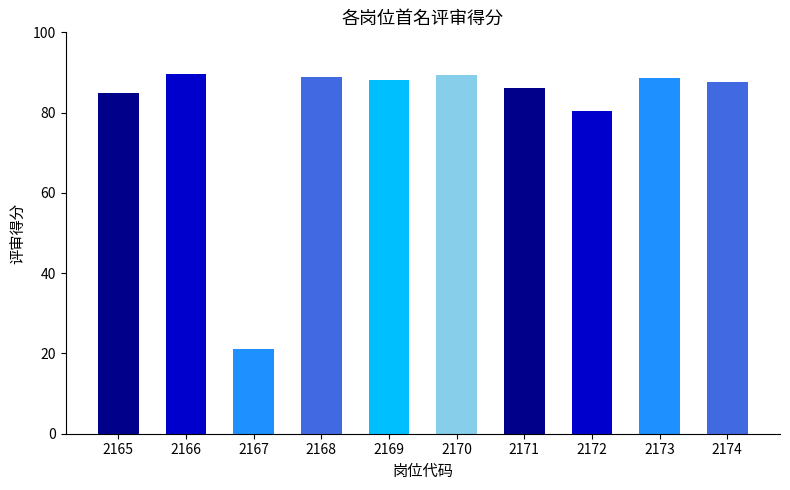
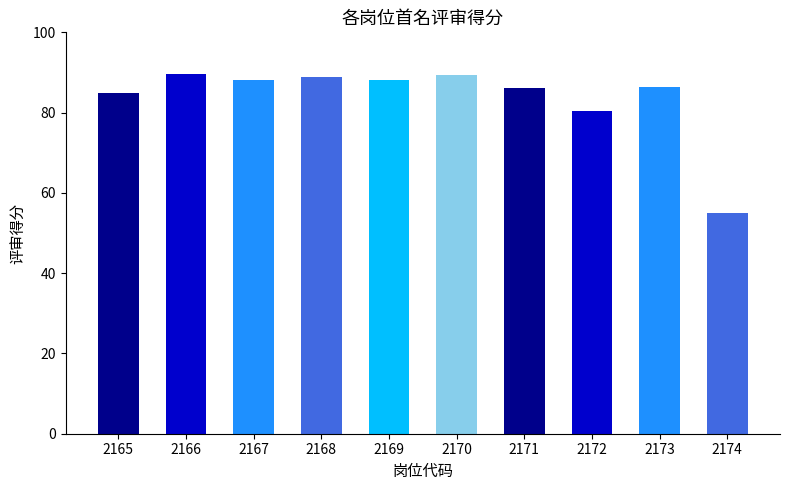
  {
    "2165": 85,
    "2166": 90,
-   "2167": 21,
+   "2167": 88,
    "2168": 89,
    "2169": 88,
    "2170": 89,
    "2171": 86,
    "2172": 80,
-   "2173": 89,
-   "2174": 88
+   "2173": 86,
+   "2174": 55
  }
